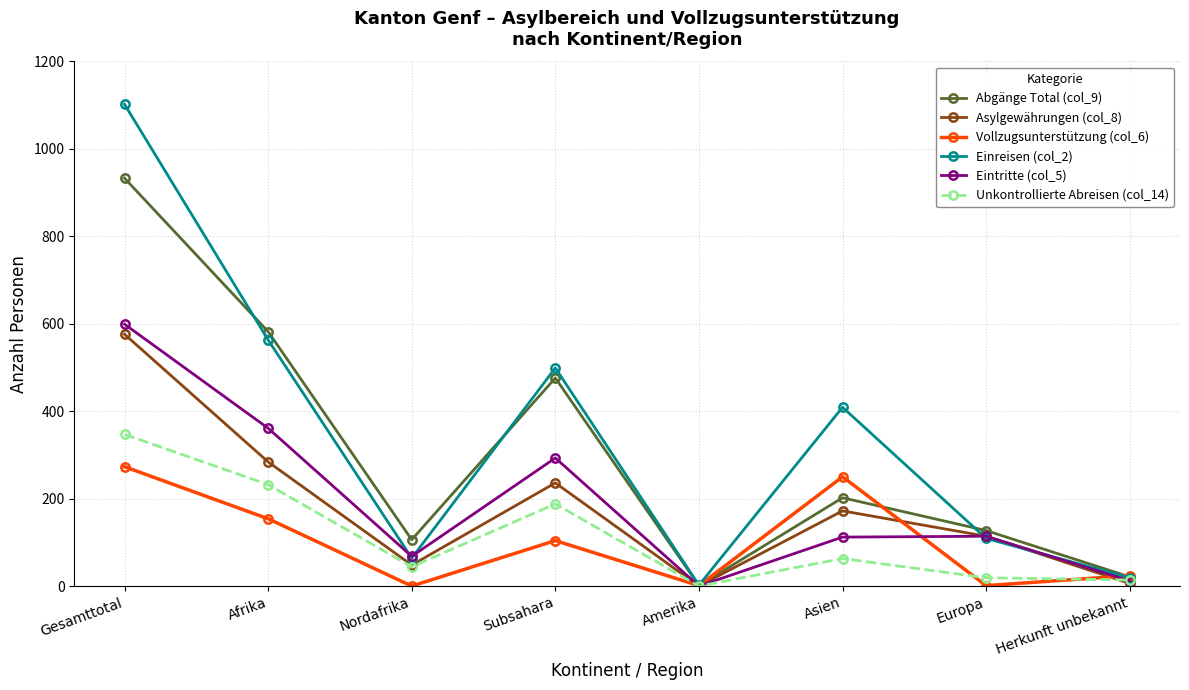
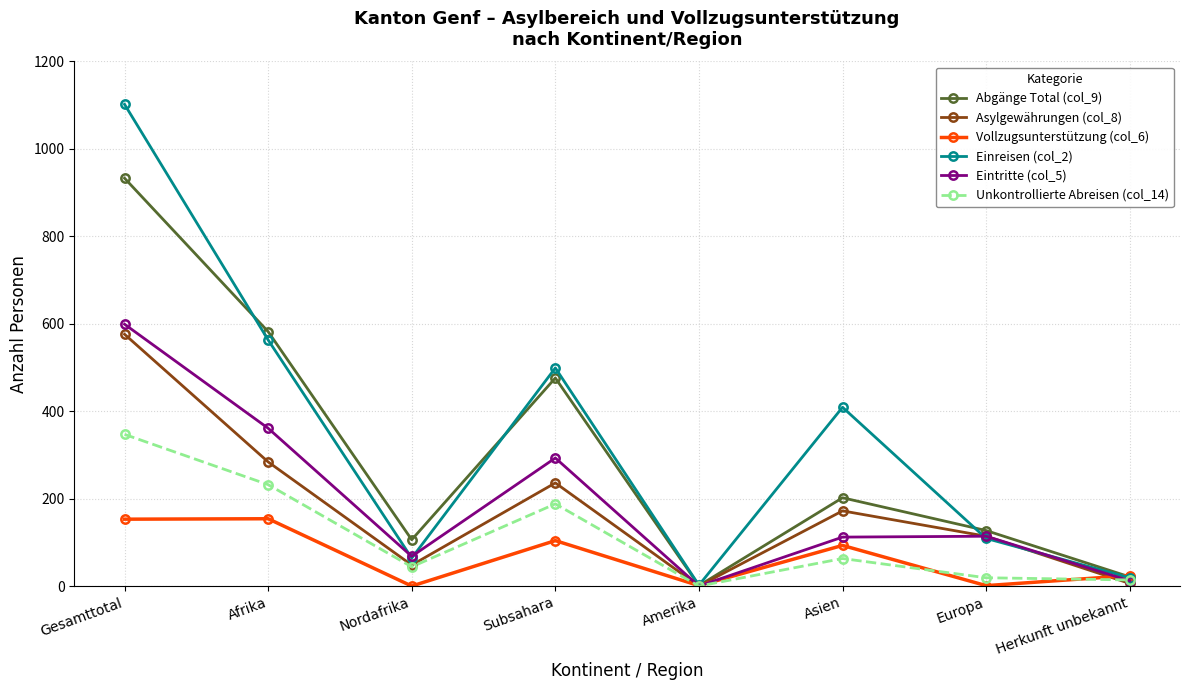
  {
    "Abgänge Total (col_9)": {
      "Gesamttotal": 930,
      "Afrika": 580,
      "Nordafrika": 110,
      "Subsahara": 480,
      "Asien": 200,
      "Europa": 130
    },
    "Asylgewährungen (col_8)": {
      "Gesamttotal": 580,
      "Afrika": 280,
      "Subsahara": 240,
      "Asien": 170,
      "Herkunft unbekannt": 10
    },
    "Vollzugsunterstützung (col_6)": {
-     "Gesamttotal": 270,
+     "Gesamttotal": 150,
      "Afrika": 150,
      "Nordafrika": 0,
      "Subsahara": 100,
-     "Asien": 250,
+     "Asien": 90,
      "Europa": 0
    },
    "Einreisen (col_2)": {
      "Gesamttotal": 1100,
      "Afrika": 560,
      "Subsahara": 500,
      "Asien": 410
    },
    "Eintritte (col_5)": {
      "Gesamttotal": 600,
      "Afrika": 360,
      "Subsahara": 290,
      "Asien": 110
    },
    "Unkontrollierte Abreisen (col_14)": {
      "Gesamttotal": 350,
      "Afrika": 230,
      "Subsahara": 190,
      "Asien": 60,
      "Europa": 20
    }
  }
